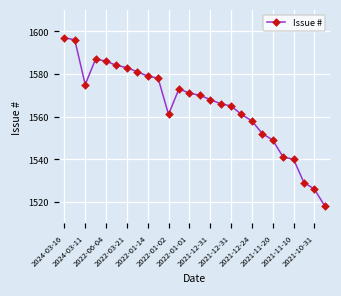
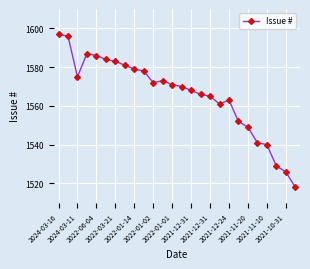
  {
    "2024-03-16": 1597,
    "2024-03-11": 1575,
    "2022-03-21": 1583,
    "2022-01-14": 1579,
-   "2022-01-02": 1561,
-   "2021-12-24": 1558,
+   "2022-01-02": 1572,
+   "2021-12-24": 1563,
    "2021-11-20": 1549,
    "2021-11-10": 1540,
    "2021-10-31": 1526
  }
